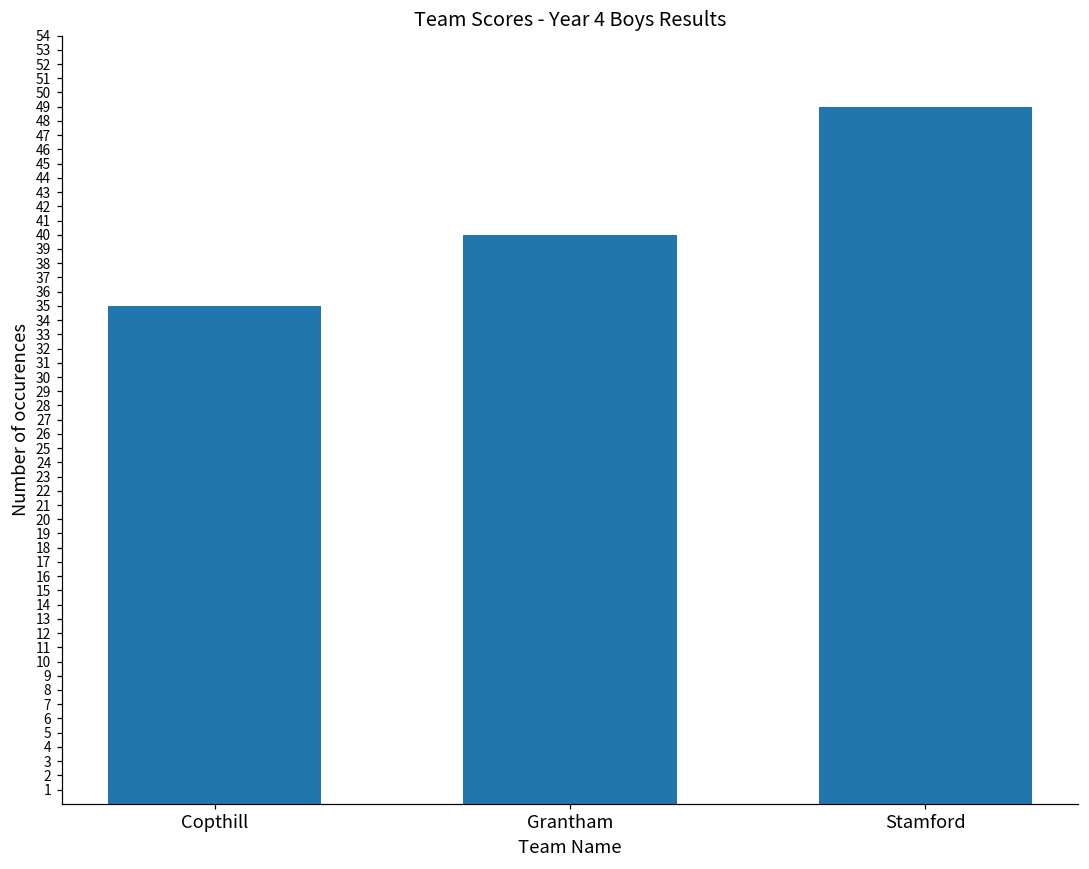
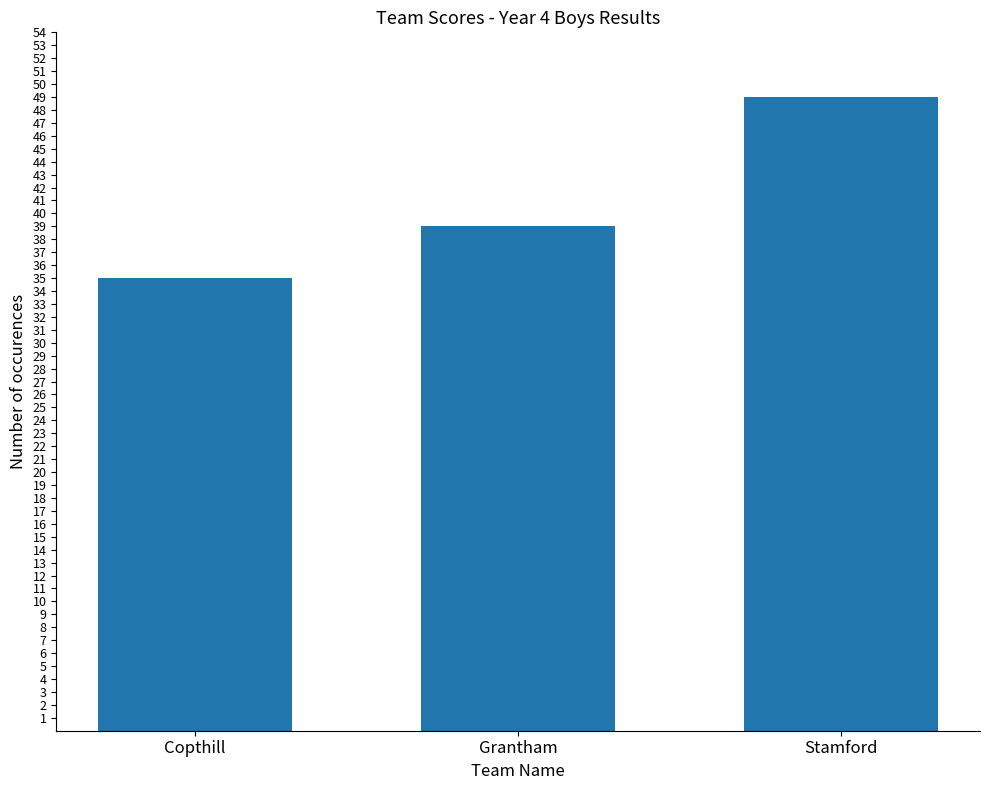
  {
    "Copthill": 35,
-   "Grantham": 40,
+   "Grantham": 39,
    "Stamford": 49
  }
